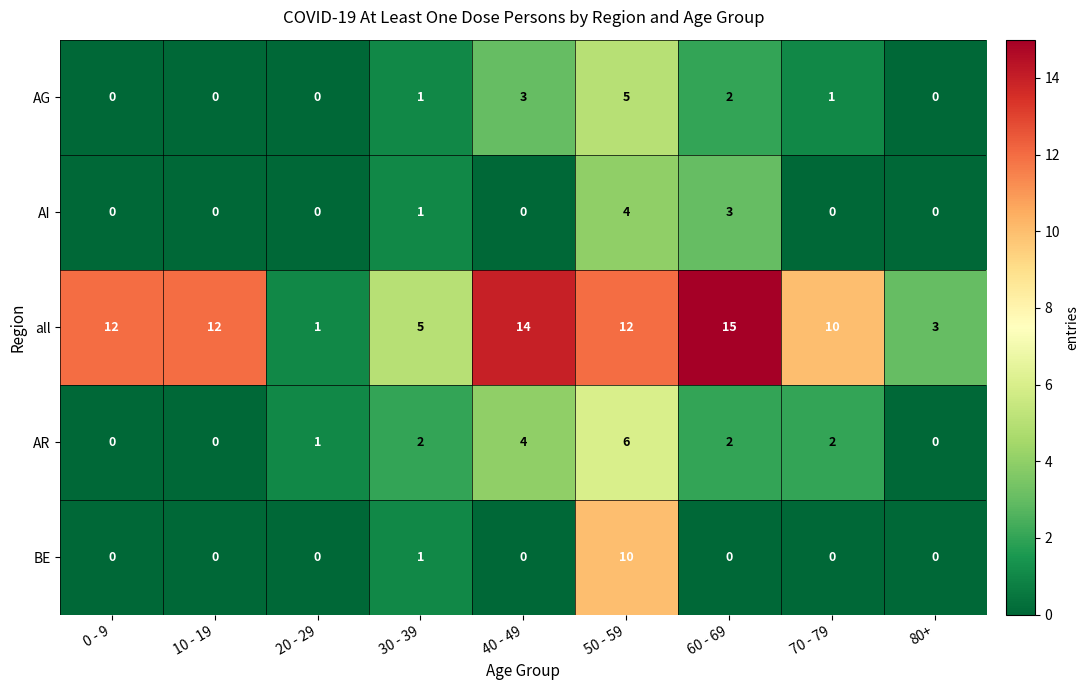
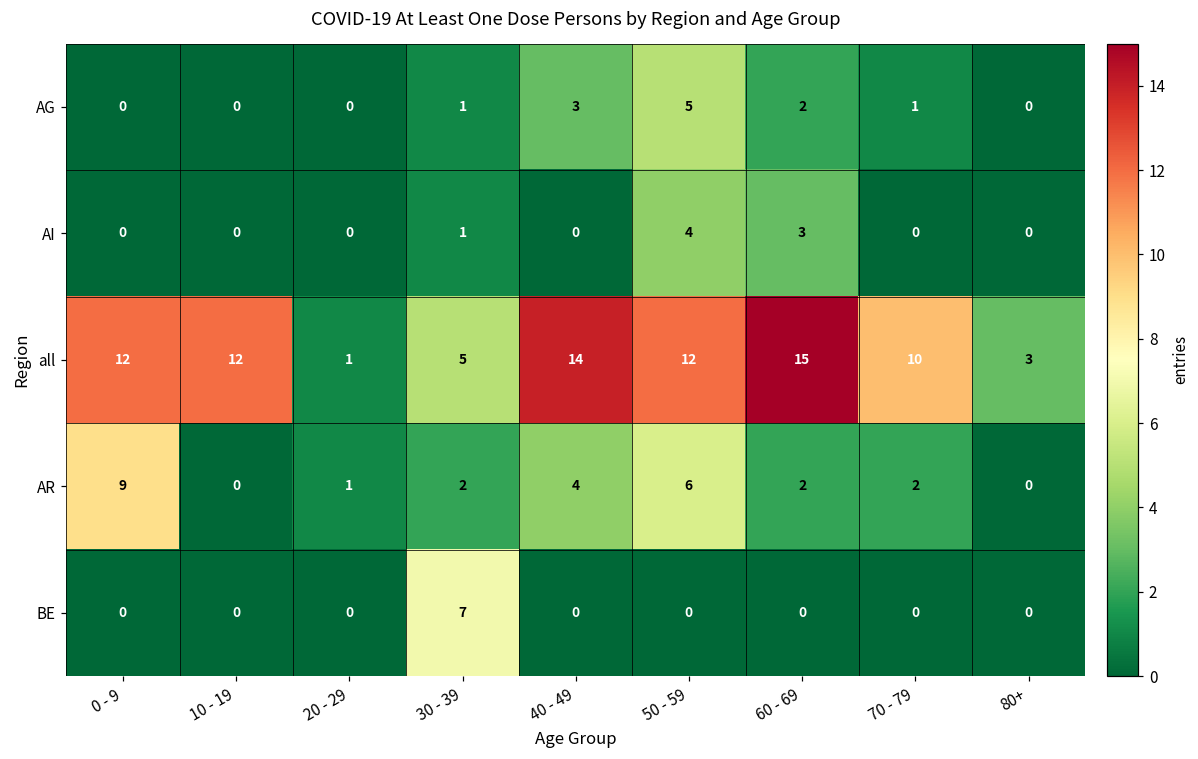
  {
    "AG": {
      "0 - 9": 0,
      "10 - 19": 0,
      "20 - 29": 0,
      "30 - 39": 1,
      "40 - 49": 3,
      "50 - 59": 5,
      "60 - 69": 2,
      "70 - 79": 1,
      "80+": 0
    },
    "AI": {
      "0 - 9": 0,
      "10 - 19": 0,
      "20 - 29": 0,
      "30 - 39": 1,
      "40 - 49": 0,
      "50 - 59": 4,
      "60 - 69": 3,
      "70 - 79": 0,
      "80+": 0
    },
    "all": {
      "0 - 9": 12,
      "10 - 19": 12,
      "20 - 29": 1,
      "30 - 39": 5,
      "40 - 49": 14,
      "50 - 59": 12,
      "60 - 69": 15,
      "70 - 79": 10,
      "80+": 3
    },
    "AR": {
-     "0 - 9": 0,
+     "0 - 9": 9,
      "10 - 19": 0,
      "20 - 29": 1,
      "30 - 39": 2,
      "40 - 49": 4,
      "50 - 59": 6,
      "60 - 69": 2,
      "70 - 79": 2,
      "80+": 0
    },
    "BE": {
      "0 - 9": 0,
      "10 - 19": 0,
      "20 - 29": 0,
-     "30 - 39": 1,
+     "30 - 39": 7,
      "40 - 49": 0,
-     "50 - 59": 10,
+     "50 - 59": 0,
      "60 - 69": 0,
      "70 - 79": 0,
      "80+": 0
    }
  }
